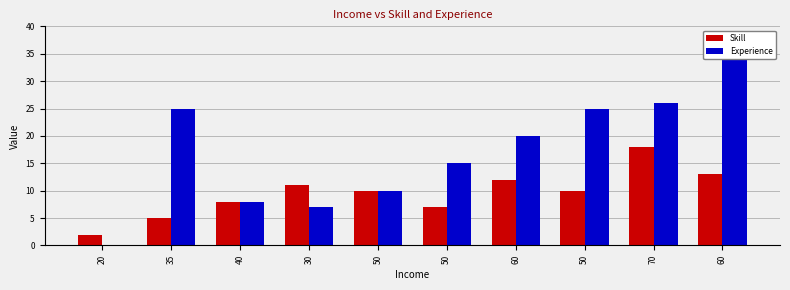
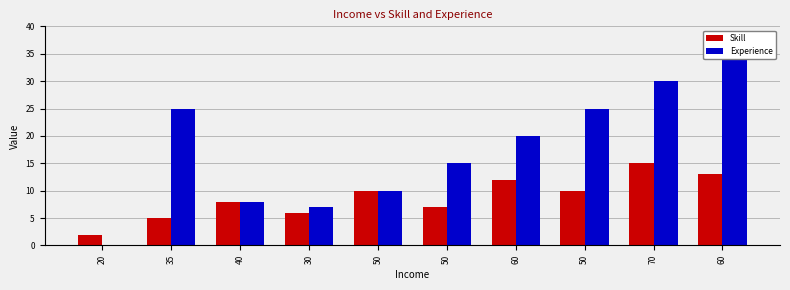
  {
    "Skill": {
      "20": 2,
      "35": 5,
      "40": 8,
-     "30": 11,
-     "70": 18
+     "30": 6,
+     "70": 15
    },
    "Experience": {
      "20": 0,
      "35": 25,
      "40": 8,
      "30": 7,
-     "70": 26
+     "70": 30
    }
  }
